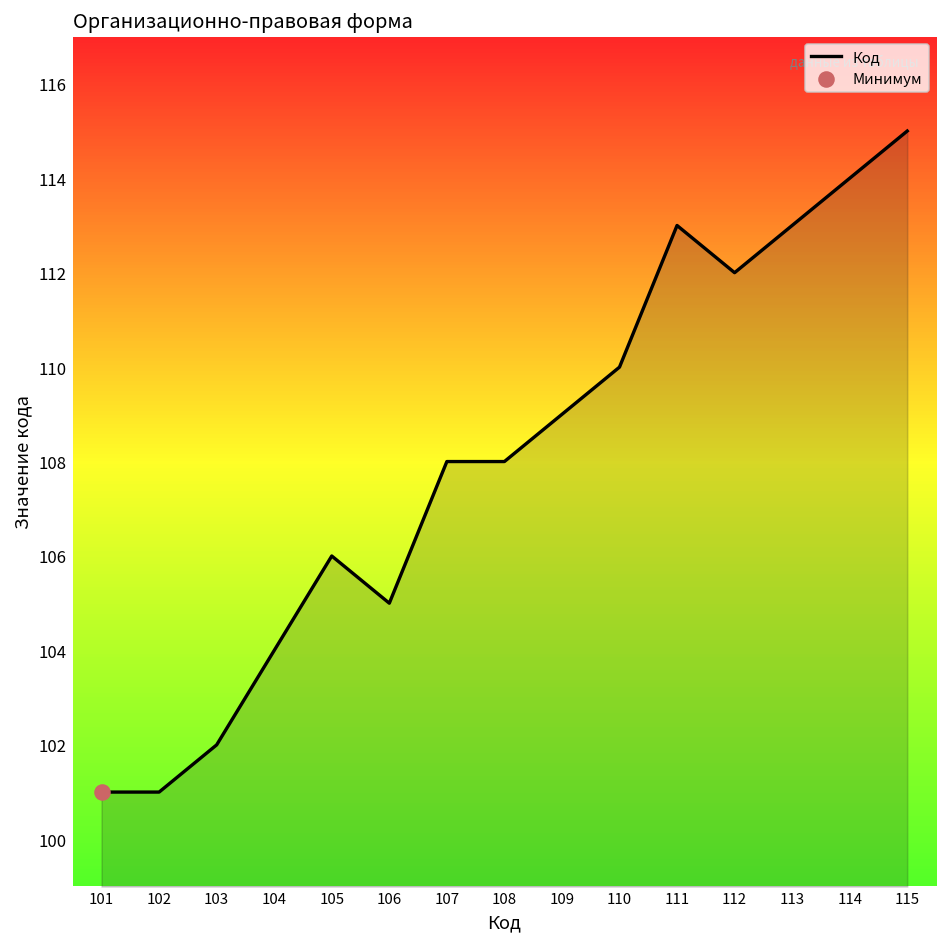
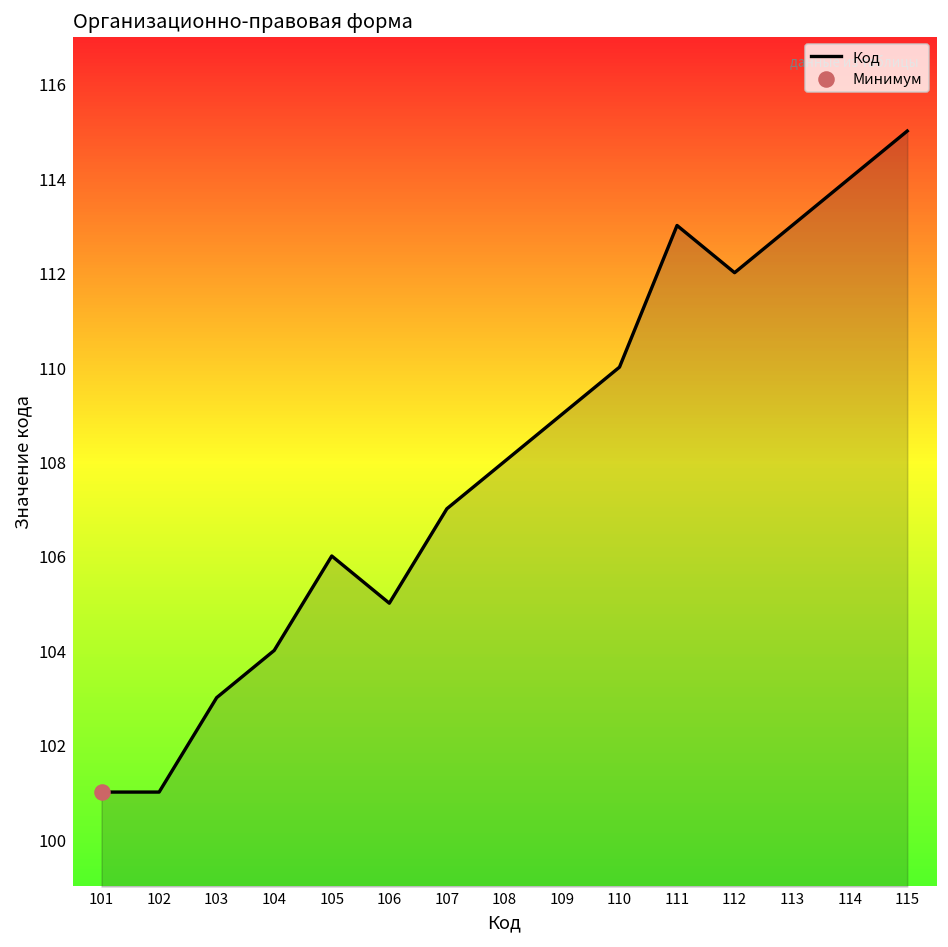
  {
    "Код": {
      "102": 101,
-     "103": 102,
+     "103": 103,
      "104": 104,
      "105": 106,
      "106": 105,
-     "107": 108,
+     "107": 107,
      "108": 108,
      "109": 109,
      "110": 110,
      "111": 113,
      "112": 112,
      "113": 113,
      "114": 114,
      "115": 115
    }
  }
